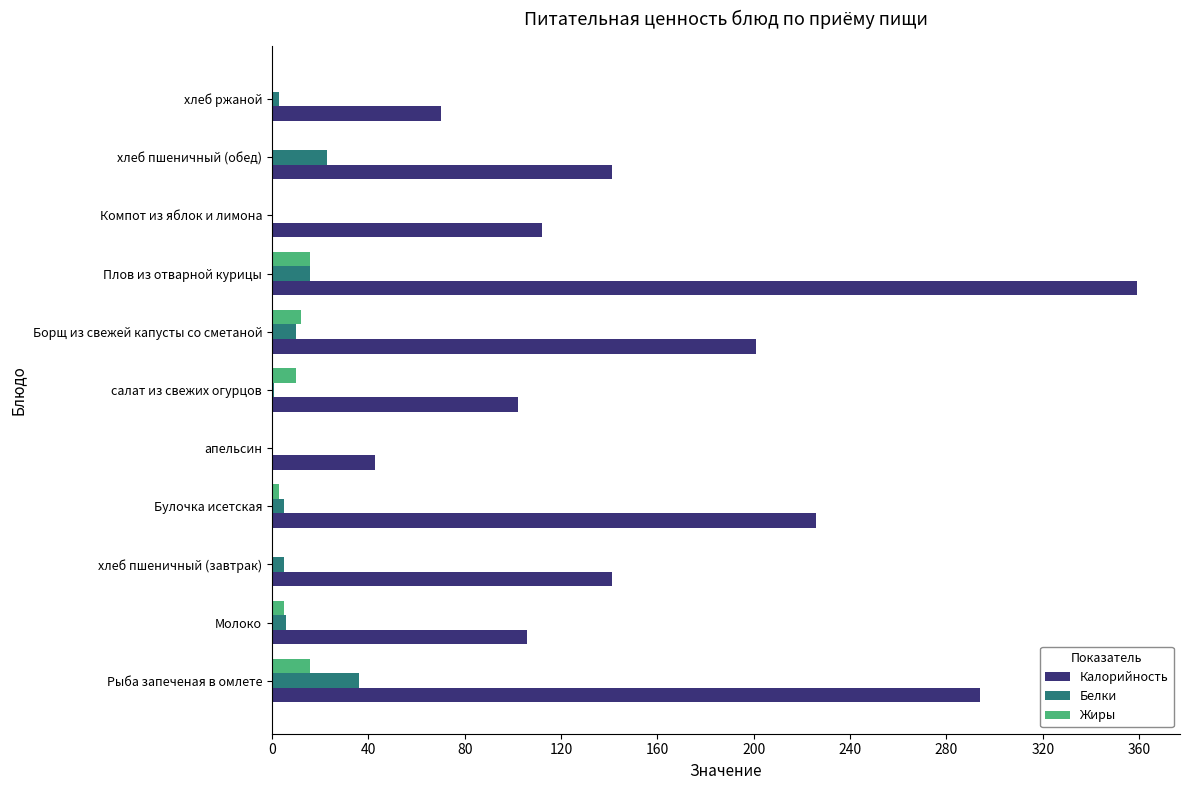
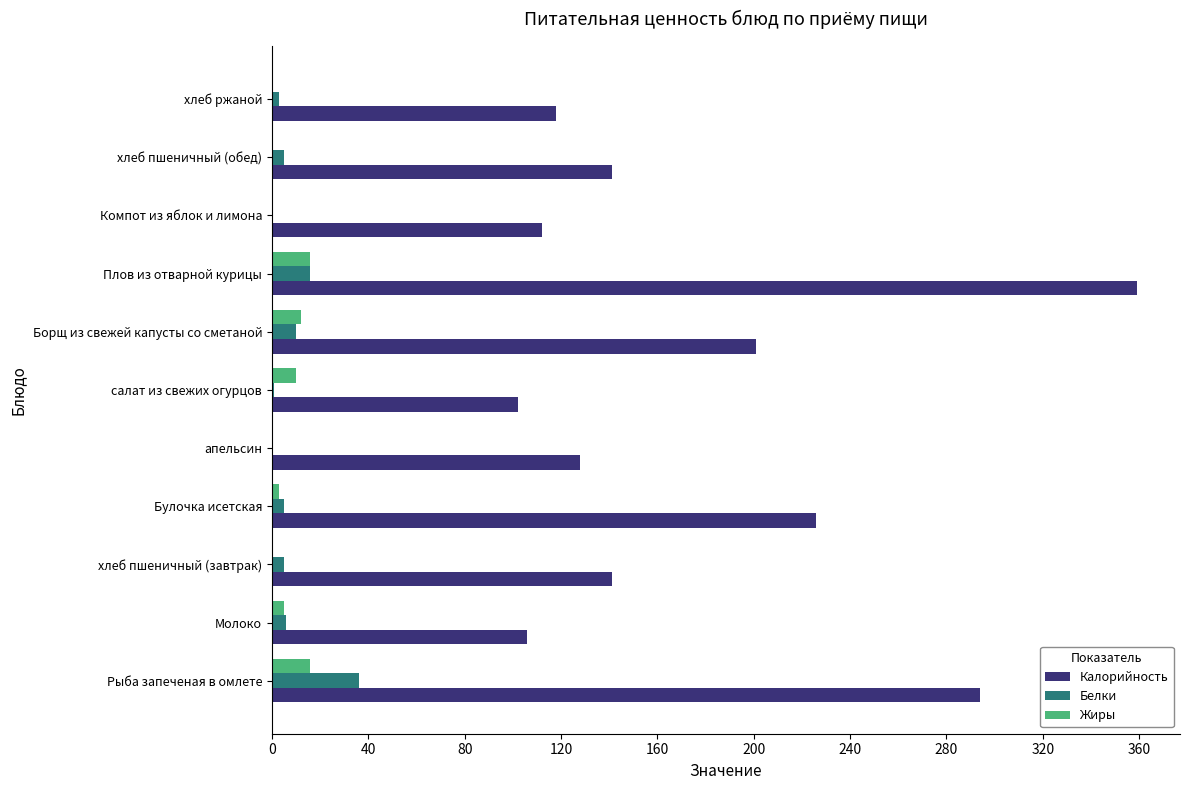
  {
    "Калорийность": {
-     "хлеб ржаной": 70,
+     "хлеб ржаной": 118,
      "хлеб пшеничный (обед)": 141,
      "Компот из яблок и лимона": 112,
      "Плов из отварной курицы": 359,
      "Борщ из свежей капусты со сметаной": 201,
      "салат из свежих огурцов": 102,
-     "апельсин": 43,
+     "апельсин": 128,
      "Булочка исетская": 226,
      "хлеб пшеничный (завтрак)": 141,
      "Молоко": 106,
      "Рыба запеченая в омлете": 294
    },
    "Белки": {
      "хлеб ржаной": 3,
-     "хлеб пшеничный (обед)": 23,
+     "хлеб пшеничный (обед)": 5,
      "Компот из яблок и лимона": 0,
      "Плов из отварной курицы": 16,
      "Борщ из свежей капусты со сметаной": 10,
      "апельсин": 0,
      "Булочка исетская": 5,
      "хлеб пшеничный (завтрак)": 5,
      "Молоко": 6,
      "Рыба запеченая в омлете": 36
    },
    "Жиры": {
      "хлеб ржаной": 0,
      "Компот из яблок и лимона": 0,
      "Плов из отварной курицы": 16,
      "Борщ из свежей капусты со сметаной": 12,
      "салат из свежих огурцов": 10,
      "апельсин": 0,
      "Булочка исетская": 3,
      "Молоко": 5,
      "Рыба запеченая в омлете": 16
    }
  }
